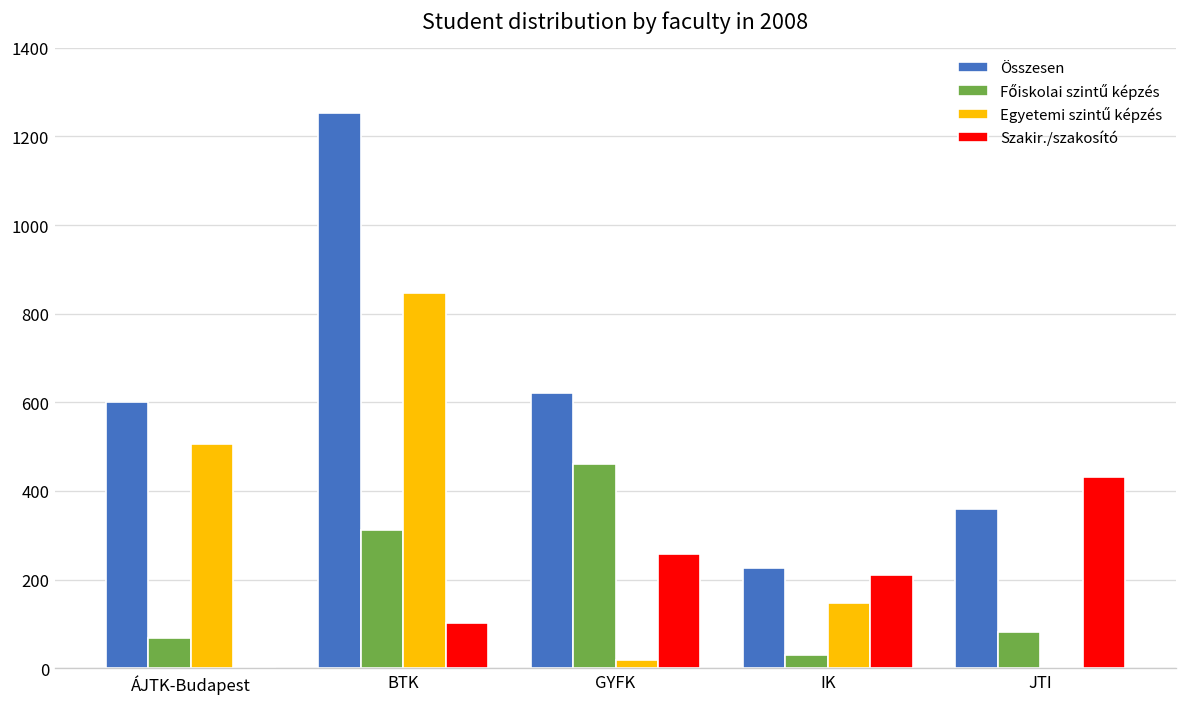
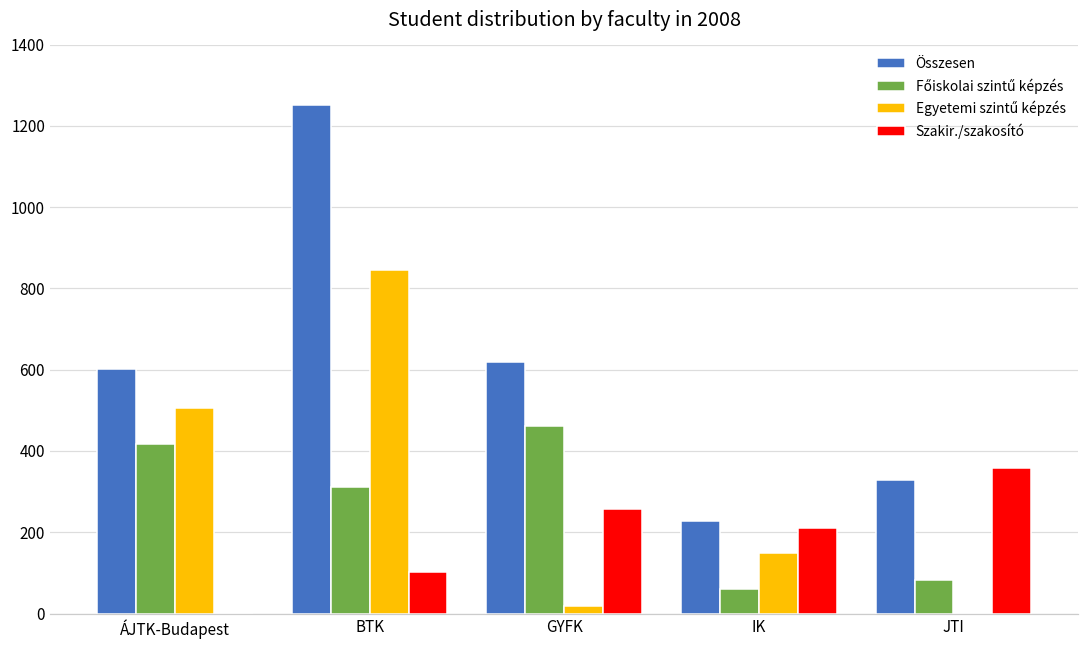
  {
    "Összesen": {
      "ÁJTK-Budapest": 600,
      "BTK": 1250,
      "GYFK": 620,
      "IK": 230,
-     "JTI": 360
+     "JTI": 330
    },
    "Főiskolai szintű képzés": {
-     "ÁJTK-Budapest": 70,
+     "ÁJTK-Budapest": 420,
      "BTK": 310,
      "GYFK": 460,
-     "IK": 30,
+     "IK": 60,
      "JTI": 80
    },
    "Egyetemi szintű képzés": {
      "ÁJTK-Budapest": 510,
      "BTK": 850,
      "GYFK": 20,
      "IK": 150,
      "JTI": 0
    },
    "Szakir./szakosító": {
      "ÁJTK-Budapest": 0,
      "BTK": 100,
      "GYFK": 260,
      "IK": 210,
-     "JTI": 430
+     "JTI": 360
    }
  }
